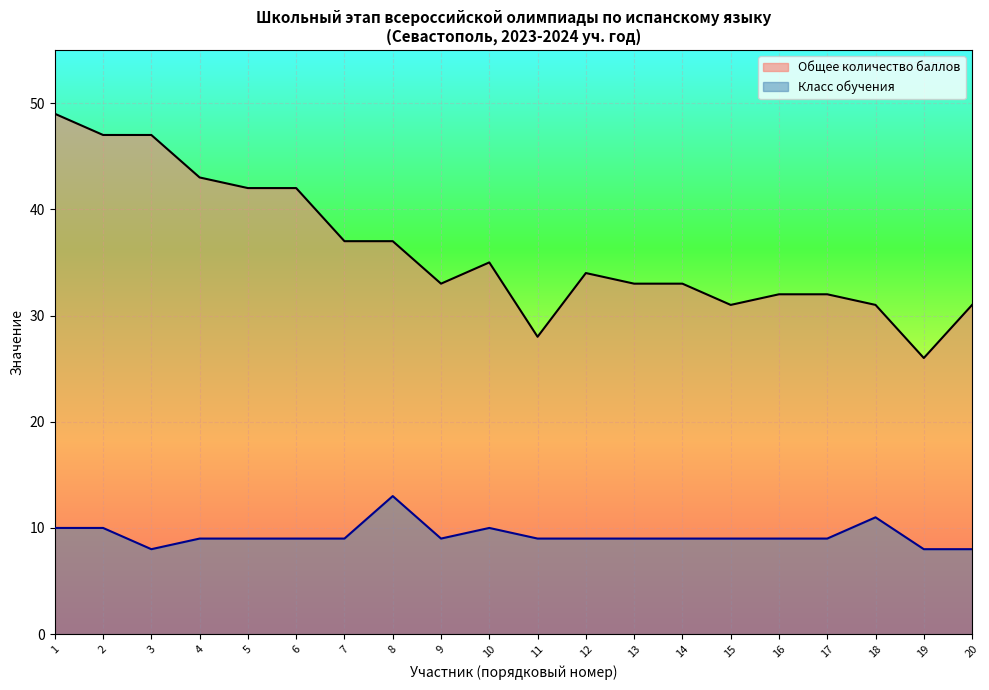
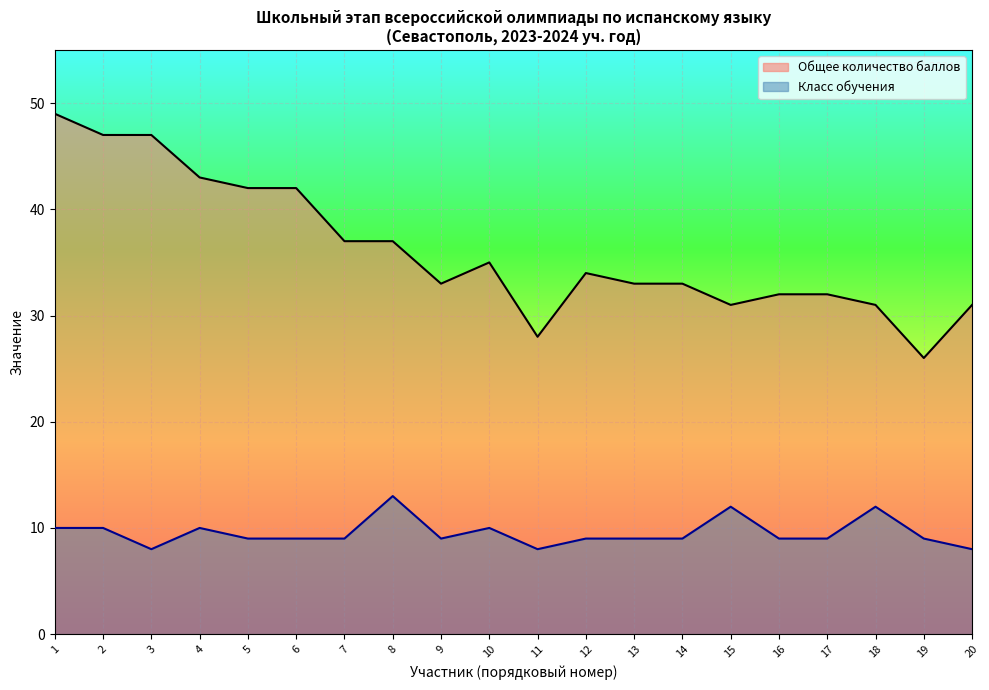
  {
    "Общее количество баллов": {
      "1": 49,
      "2": 47,
      "3": 47,
      "4": 43,
      "5": 42,
      "6": 42,
      "7": 37,
      "8": 37,
      "9": 33,
      "10": 35,
      "11": 28,
      "12": 34,
      "13": 33,
      "14": 33,
      "15": 31,
      "16": 32,
      "17": 32,
      "18": 31,
      "19": 26,
      "20": 31
    },
    "Класс обучения": {
      "1": 10,
      "2": 10,
      "3": 8,
-     "4": 9,
+     "4": 10,
      "5": 9,
      "6": 9,
      "7": 9,
      "8": 13,
      "9": 9,
      "10": 10,
-     "11": 9,
+     "11": 8,
      "12": 9,
      "13": 9,
      "14": 9,
-     "15": 9,
+     "15": 12,
      "16": 9,
      "17": 9,
-     "18": 11,
-     "19": 8,
+     "18": 12,
+     "19": 9,
      "20": 8
    }
  }
